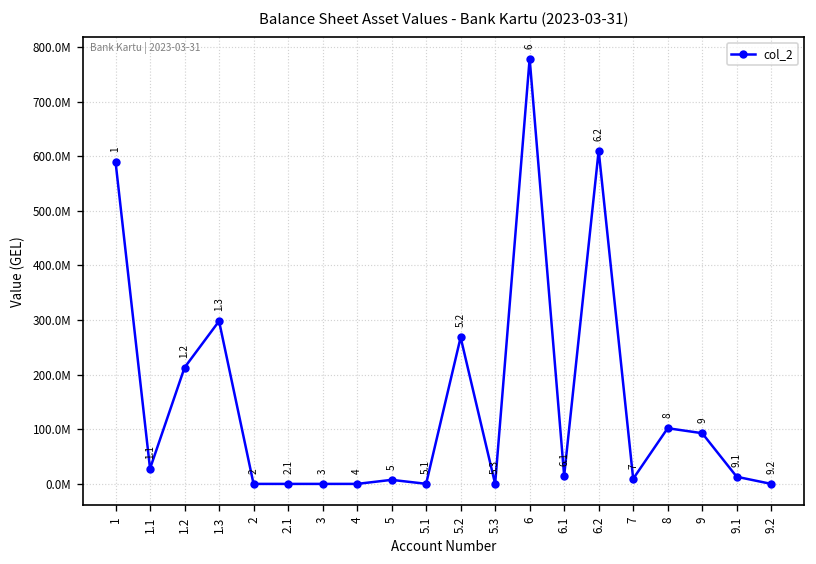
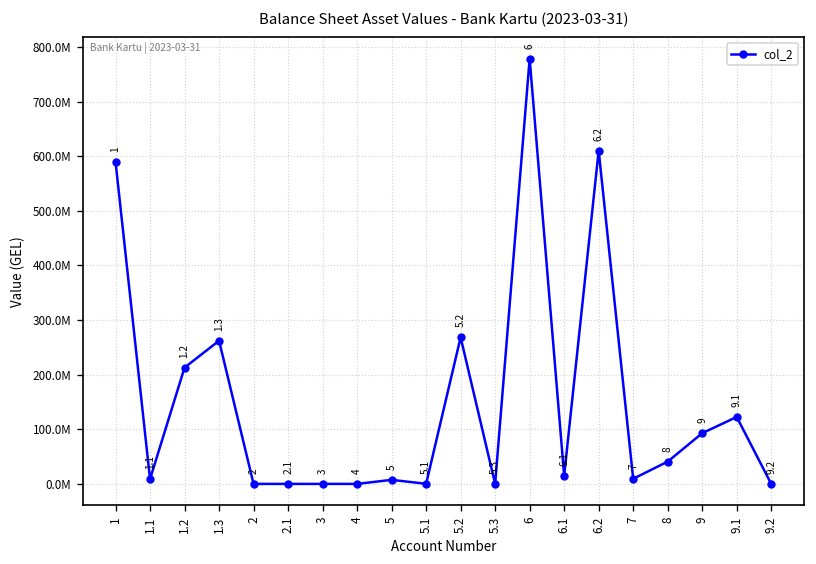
  {
-   "1.1": 30000000,
-   "1.3": 300000000,
-   "8": 100000000,
-   "9.1": 10000000
+   "1.1": 10000000,
+   "1.3": 260000000,
+   "8": 40000000,
+   "9.1": 120000000
  }
